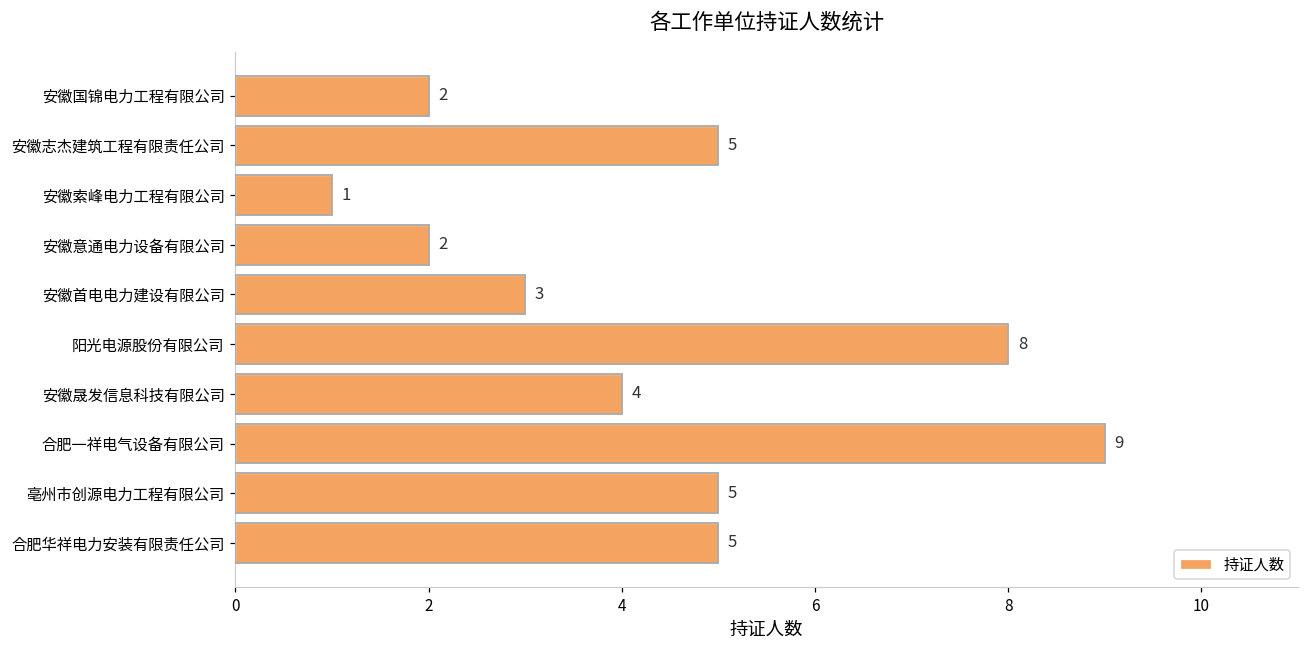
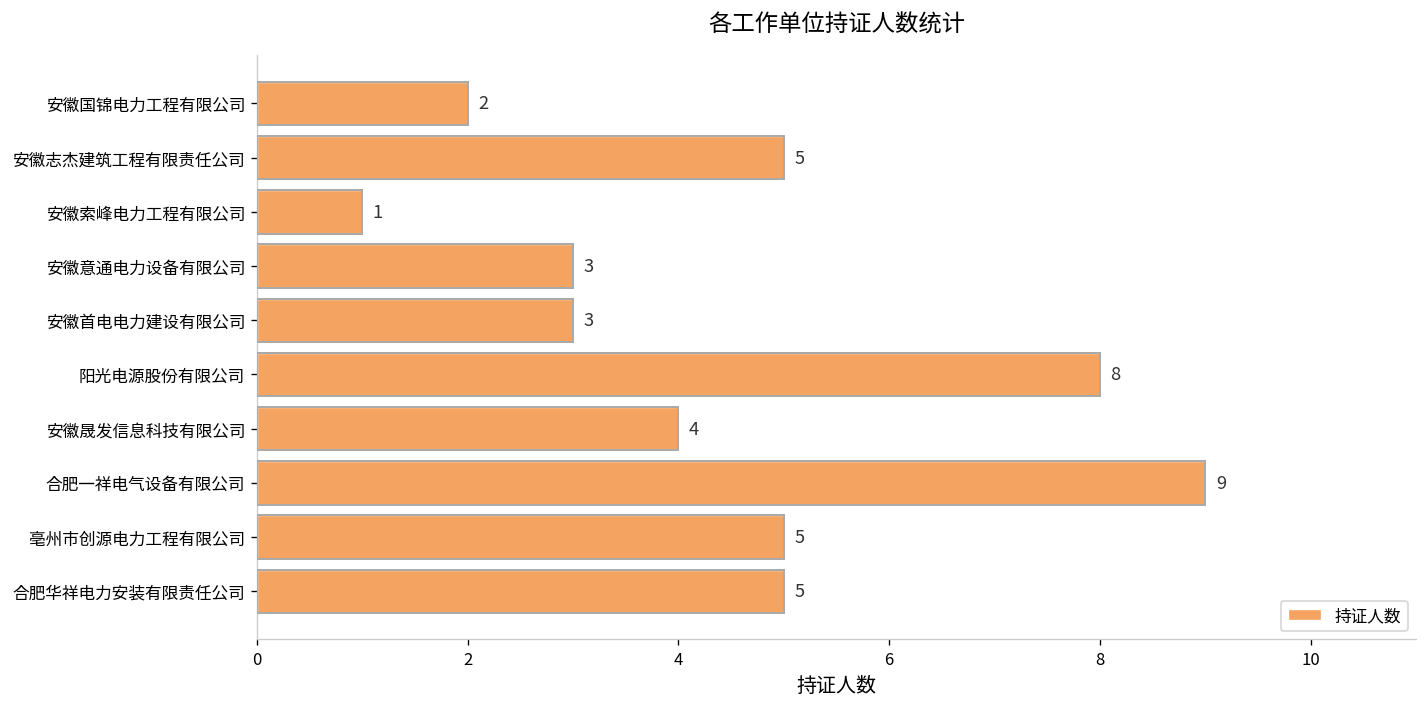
  {
    "安徽国锦电力工程有限公司": 2,
    "安徽志杰建筑工程有限责任公司": 5,
    "安徽索峰电力工程有限公司": 1,
-   "安徽意通电力设备有限公司": 2,
+   "安徽意通电力设备有限公司": 3,
    "安徽首电电力建设有限公司": 3,
    "阳光电源股份有限公司": 8,
    "安徽晟发信息科技有限公司": 4,
    "合肥一祥电气设备有限公司": 9,
    "亳州市创源电力工程有限公司": 5,
    "合肥华祥电力安装有限责任公司": 5
  }
